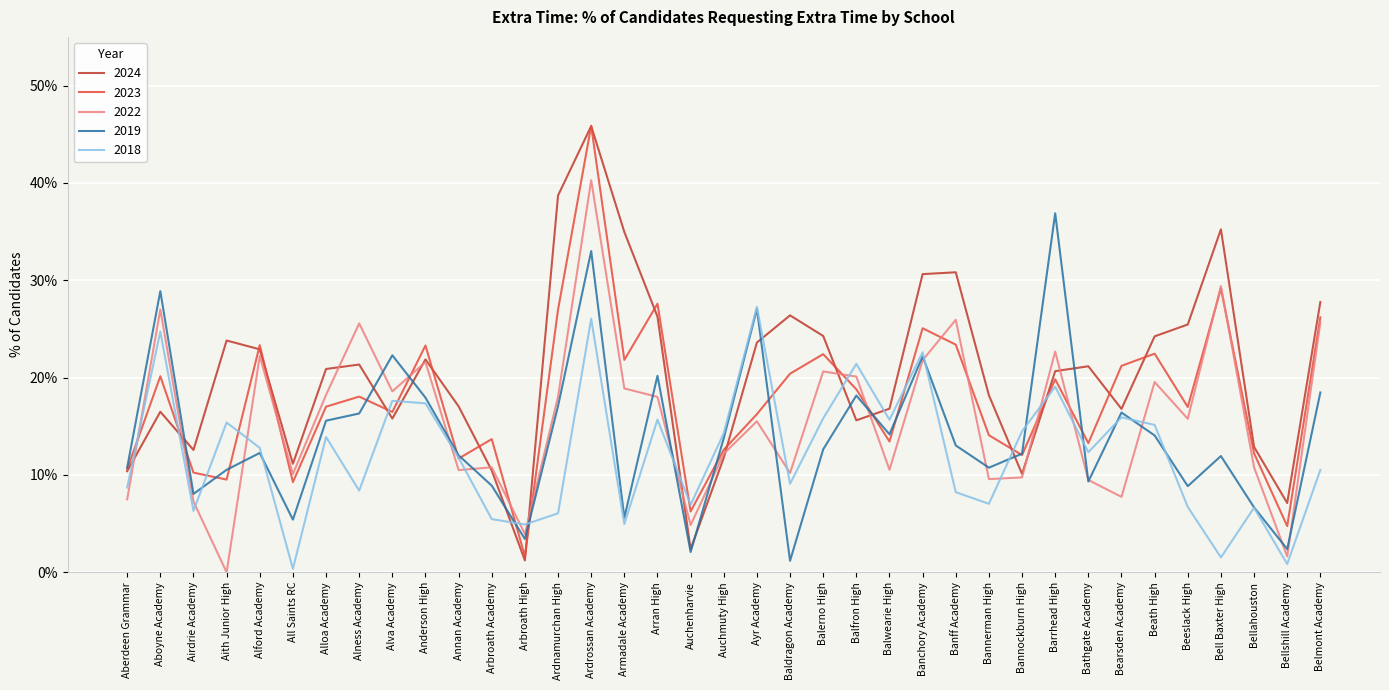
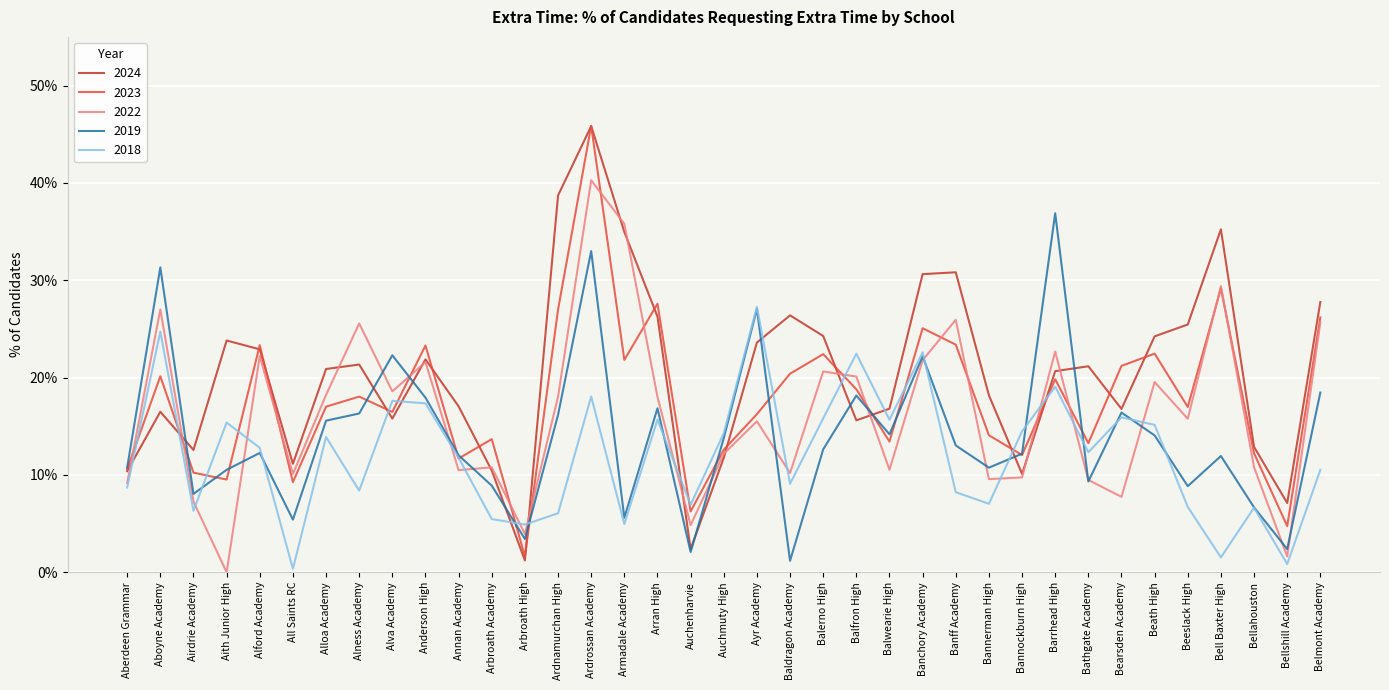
  {
    "2022": {
-     "Aberdeen Grammar": "7%",
+     "Aberdeen Grammar": "9%",
      "Aboyne Academy": "27%",
      "Airdrie Academy": "7%",
      "Aith Junior High": "0%",
      "Alford Academy": "22%",
      "All Saints RC": "10%",
      "Alloa Academy": "18%",
      "Alness Academy": "26%",
      "Alva Academy": "19%",
      "Anderson High": "22%",
      "Annan Academy": "10%",
      "Arbroath Academy": "11%",
      "Arbroath High": "4%",
      "Ardnamurchan High": "18%",
      "Ardrossan Academy": "40%",
-     "Armadale Academy": "19%",
+     "Armadale Academy": "36%",
      "Arran High": "18%",
      "Auchenharvie": "5%",
      "Auchmuty High": "12%",
      "Ayr Academy": "16%",
      "Baldragon Academy": "10%",
      "Balerno High": "21%",
      "Balfron High": "20%",
      "Balwearie High": "11%",
      "Banchory Academy": "22%",
      "Banff Academy": "26%",
      "Bannerman High": "10%",
      "Bannockburn High": "10%",
      "Barrhead High": "23%",
      "Bearsden Academy": "8%",
      "Beath High": "20%",
      "Beeslack High": "16%",
      "Bellahouston": "11%",
      "Bellshill Academy": "2%",
      "Belmont Academy": "26%"
    },
    "2019": {
-     "Aboyne Academy": "29%",
+     "Aboyne Academy": "31%",
      "Airdrie Academy": "8%",
      "Aith Junior High": "11%",
      "Alford Academy": "12%",
      "All Saints RC": "5%",
      "Alloa Academy": "16%",
      "Alness Academy": "16%",
      "Alva Academy": "22%",
      "Anderson High": "18%",
      "Arbroath Academy": "9%",
      "Arbroath High": "3%",
-     "Ardnamurchan High": "17%",
+     "Ardnamurchan High": "16%",
      "Ardrossan Academy": "33%",
      "Armadale Academy": "6%",
-     "Arran High": "20%",
+     "Arran High": "17%",
      "Auchenharvie": "2%",
      "Auchmuty High": "14%",
      "Baldragon Academy": "1%",
      "Balerno High": "13%",
      "Balfron High": "18%",
      "Balwearie High": "14%",
      "Banchory Academy": "22%",
      "Banff Academy": "13%",
      "Bannerman High": "11%",
      "Barrhead High": "37%",
      "Bearsden Academy": "16%",
      "Beath High": "14%",
      "Beeslack High": "9%",
      "Bell Baxter High": "12%",
      "Bellshill Academy": "2%",
      "Belmont Academy": "18%"
    },
    "2018": {
      "Aberdeen Grammar": "9%",
      "Aboyne Academy": "25%",
      "Airdrie Academy": "6%",
      "Aith Junior High": "15%",
      "Alford Academy": "13%",
      "All Saints RC": "0%",
      "Alloa Academy": "14%",
      "Alness Academy": "8%",
      "Alva Academy": "18%",
      "Anderson High": "17%",
      "Arbroath Academy": "5%",
      "Arbroath High": "5%",
      "Ardnamurchan High": "6%",
-     "Ardrossan Academy": "26%",
+     "Ardrossan Academy": "18%",
      "Armadale Academy": "5%",
      "Arran High": "16%",
      "Auchenharvie": "7%",
      "Auchmuty High": "14%",
      "Baldragon Academy": "9%",
      "Balerno High": "16%",
-     "Balfron High": "21%",
+     "Balfron High": "22%",
      "Balwearie High": "16%",
      "Banchory Academy": "23%",
      "Banff Academy": "8%",
      "Bannerman High": "7%",
      "Bannockburn High": "14%",
      "Barrhead High": "19%",
      "Bathgate Academy": "12%",
      "Bearsden Academy": "16%",
      "Beath High": "15%",
      "Beeslack High": "7%",
      "Bell Baxter High": "2%",
      "Bellshill Academy": "1%",
      "Belmont Academy": "11%"
    }
  }
